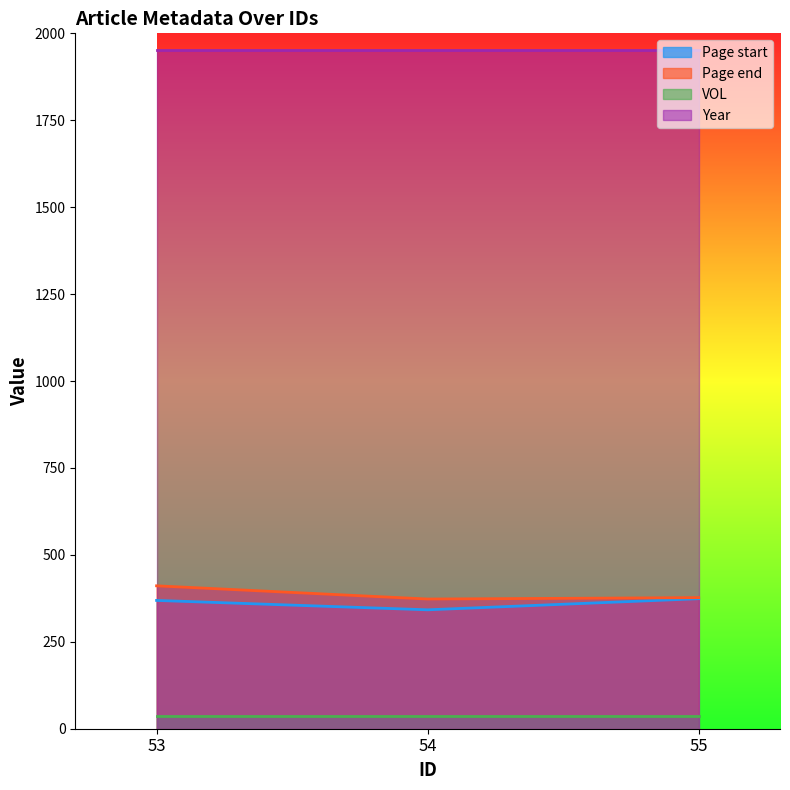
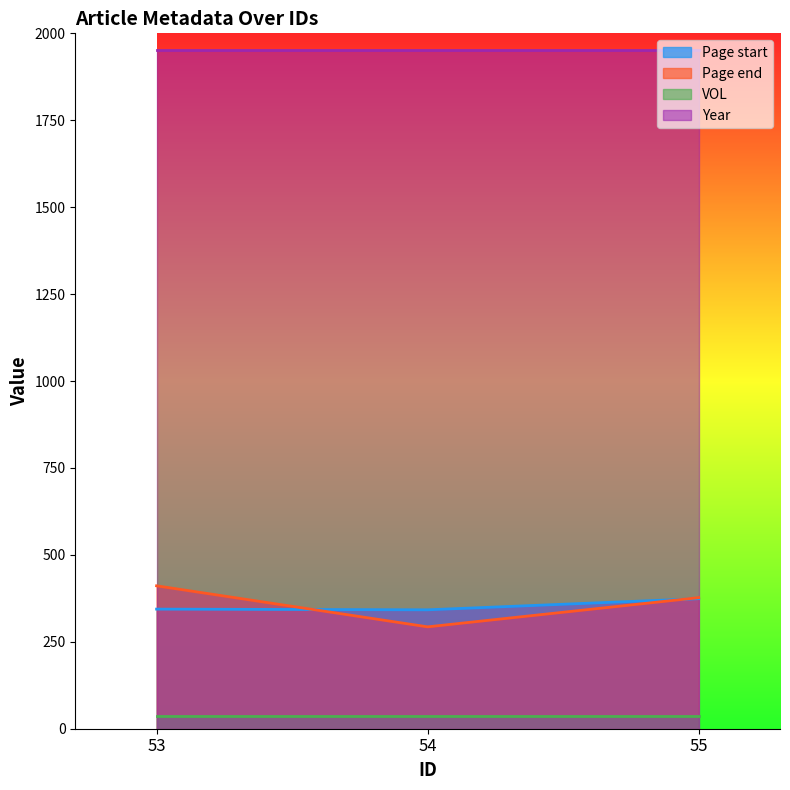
  {
    "Page start": {
-     "53": 370,
+     "53": 340,
      "54": 340
    },
    "Page end": {
      "53": 410,
-     "54": 370
+     "54": 290
    },
    "VOL": {
      "53": 40,
      "54": 40,
      "55": 40
    },
    "Year": {
      "53": 1950,
      "54": 1950
    }
  }
